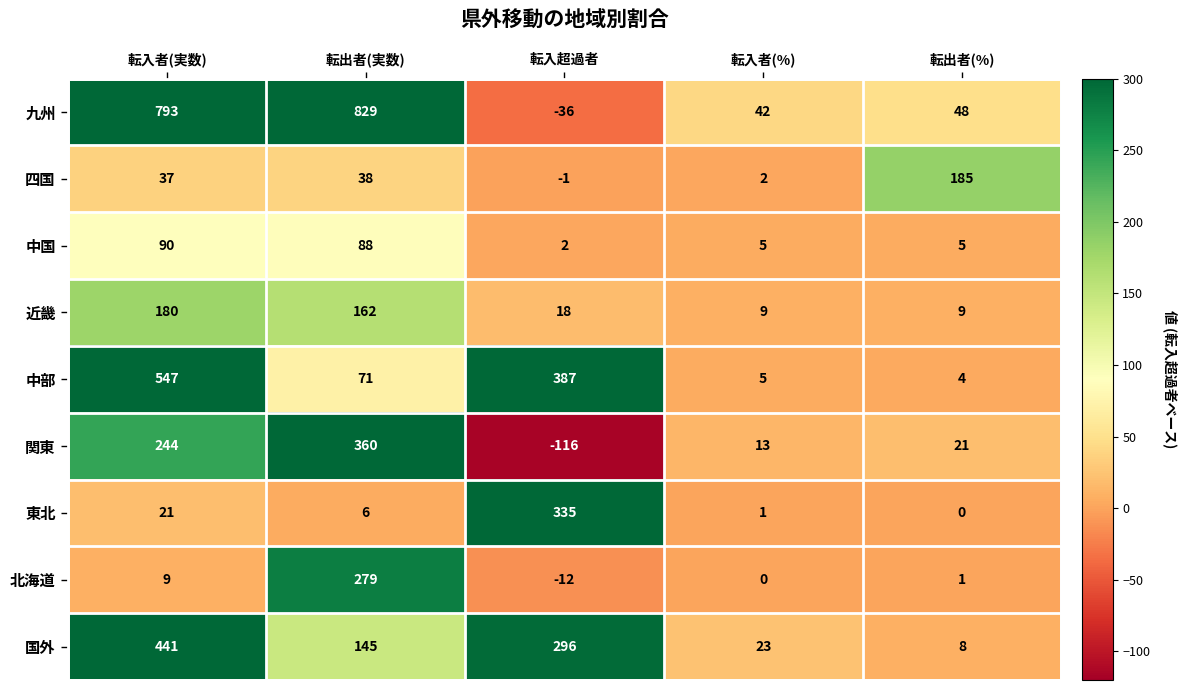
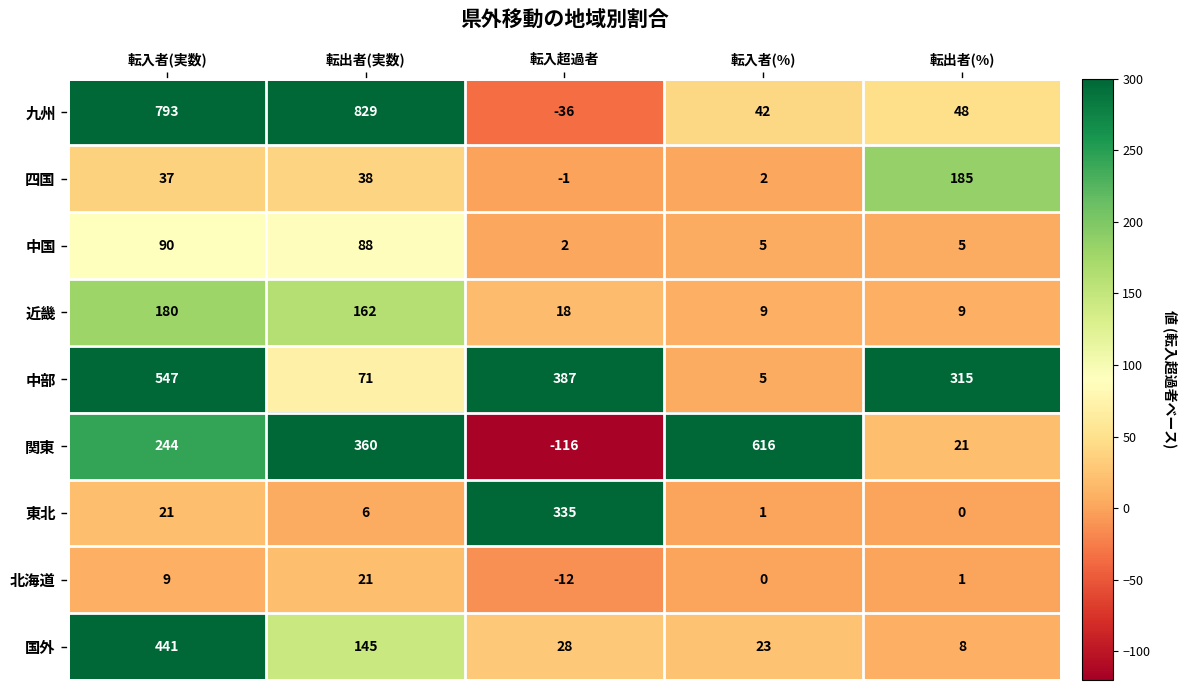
  {
    "九州": {
      "転入者(実数)": 793,
      "転出者(実数)": 829,
      "転入超過者": -36,
      "転入者(%)": 42,
      "転出者(%)": 48
    },
    "四国": {
      "転入者(実数)": 37,
      "転出者(実数)": 38,
      "転入超過者": -1,
      "転入者(%)": 2,
      "転出者(%)": 185
    },
    "中国": {
      "転入者(実数)": 90,
      "転出者(実数)": 88,
      "転入超過者": 2,
      "転入者(%)": 5,
      "転出者(%)": 5
    },
    "近畿": {
      "転入者(実数)": 180,
      "転出者(実数)": 162,
      "転入超過者": 18,
      "転入者(%)": 9,
      "転出者(%)": 9
    },
    "中部": {
      "転入者(実数)": 547,
      "転出者(実数)": 71,
      "転入超過者": 387,
      "転入者(%)": 5,
-     "転出者(%)": 4
+     "転出者(%)": 315
    },
    "関東": {
      "転入者(実数)": 244,
      "転出者(実数)": 360,
      "転入超過者": -116,
-     "転入者(%)": 13,
+     "転入者(%)": 616,
      "転出者(%)": 21
    },
    "東北": {
      "転入者(実数)": 21,
      "転出者(実数)": 6,
      "転入超過者": 335,
      "転入者(%)": 1,
      "転出者(%)": 0
    },
    "北海道": {
      "転入者(実数)": 9,
-     "転出者(実数)": 279,
+     "転出者(実数)": 21,
      "転入超過者": -12,
      "転入者(%)": 0,
      "転出者(%)": 1
    },
    "国外": {
      "転入者(実数)": 441,
      "転出者(実数)": 145,
-     "転入超過者": 296,
+     "転入超過者": 28,
      "転入者(%)": 23,
      "転出者(%)": 8
    }
  }
